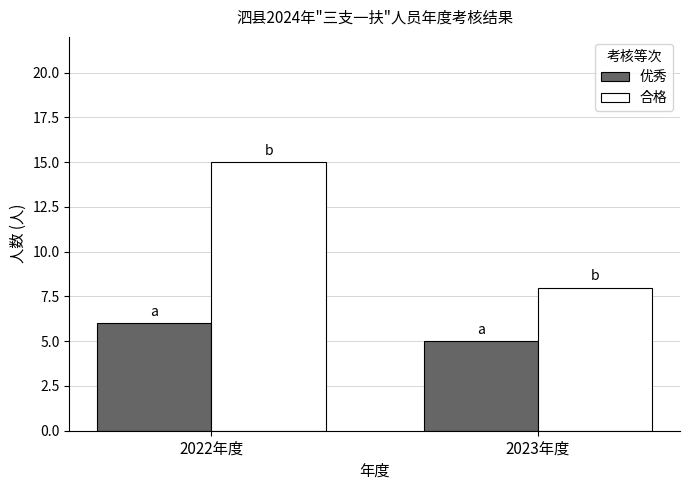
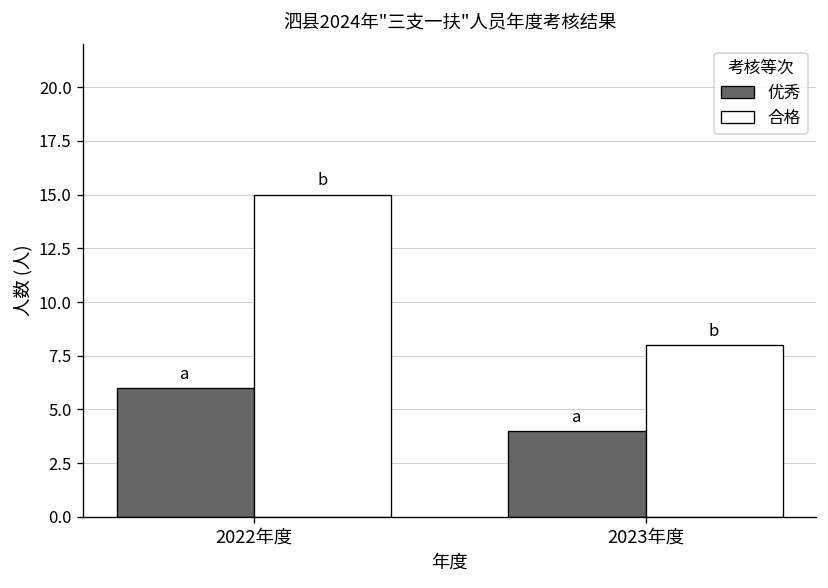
  {
    "优秀": {
      "2022年度": 6,
-     "2023年度": 5
+     "2023年度": 4
    },
    "合格": {
      "2022年度": 15,
      "2023年度": 8
    }
  }
